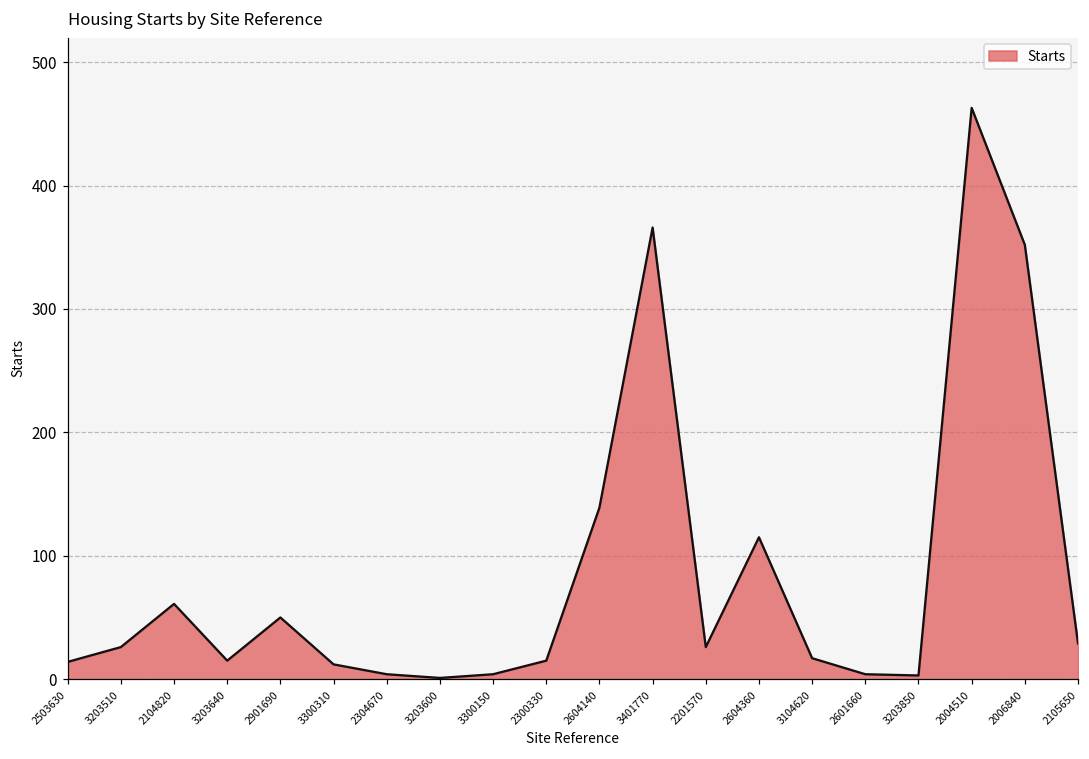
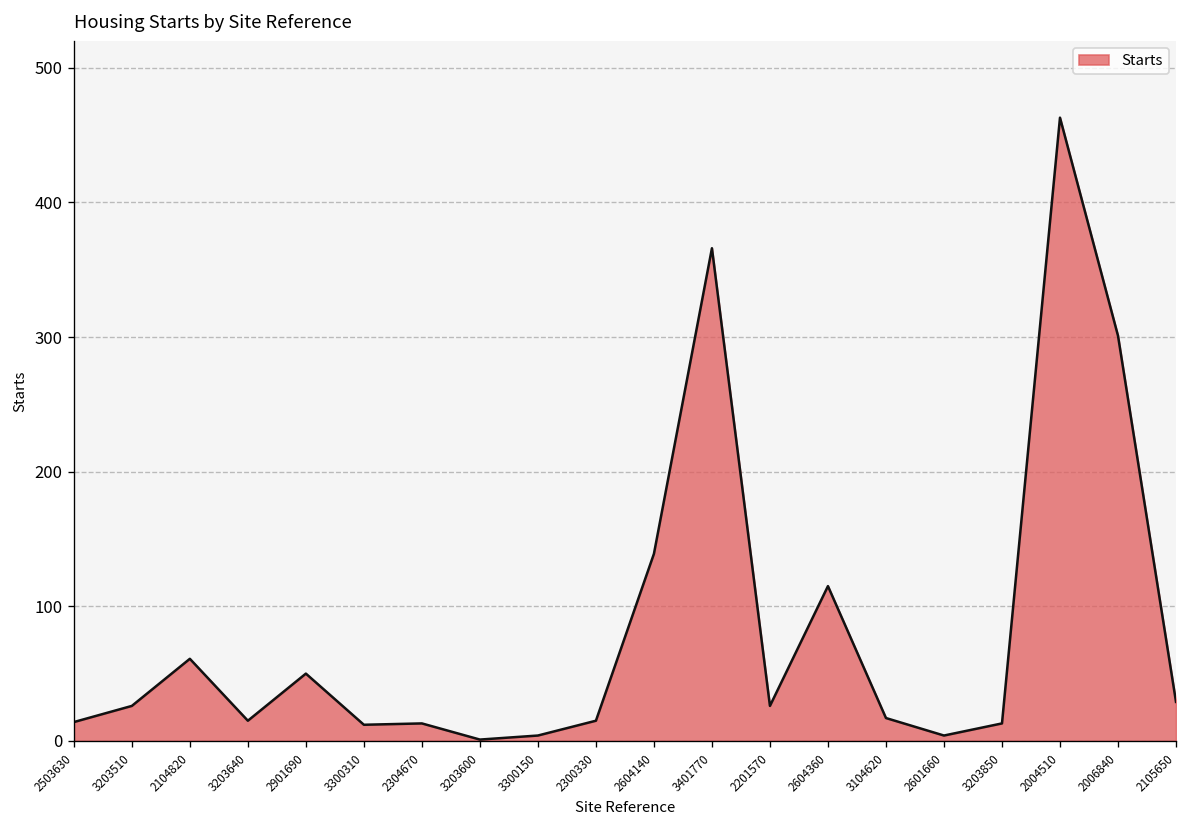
  {
    "2503630": 14,
    "3203510": 26,
    "2104820": 61,
    "3203640": 15,
    "2901690": 50,
    "3300310": 12,
-   "2304670": 4,
+   "2304670": 13,
    "3203600": 1,
    "3300150": 4,
    "2300330": 15,
    "2604140": 139,
    "3401770": 366,
    "2201570": 26,
    "2604360": 115,
    "3104620": 17,
    "2601660": 4,
-   "3203850": 3,
+   "3203850": 13,
    "2004510": 463,
-   "2006840": 352,
+   "2006840": 301,
    "2105650": 29
  }
